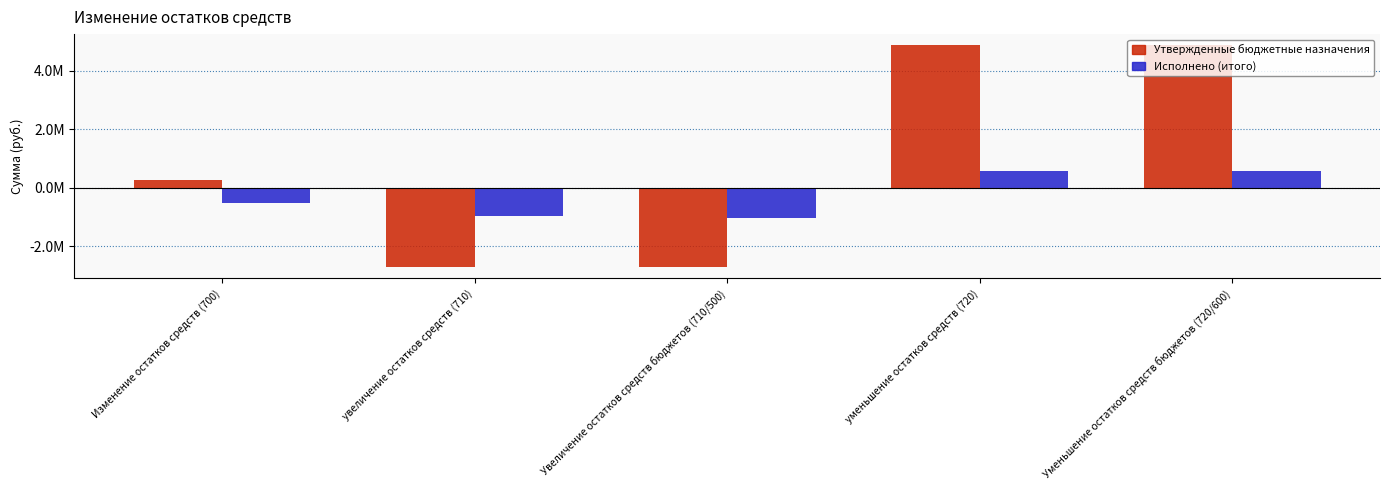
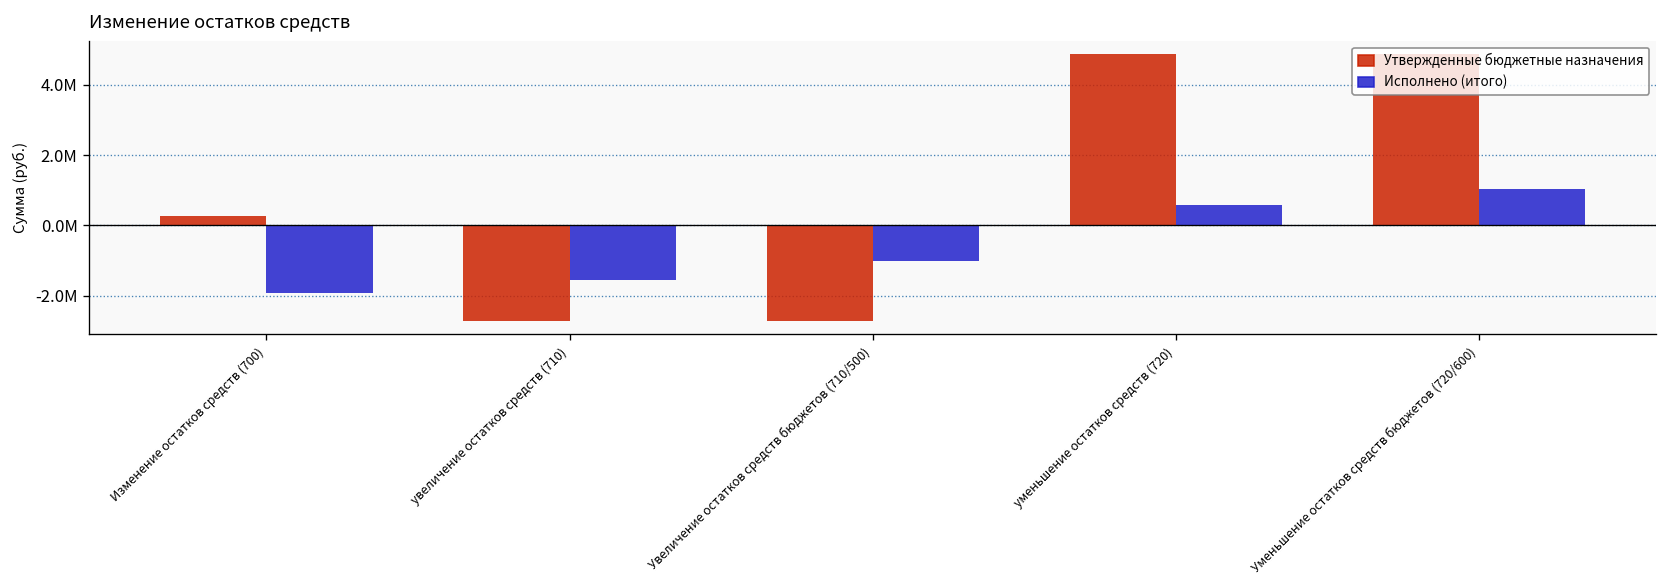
  {
    "Утвержденные бюджетные назначения": {
      "Изменение остатков средств (700)": 300000,
      "увеличение остатков средств (710)": -2700000,
      "Увеличение остатков средств бюджетов (710/500)": -2700000,
      "уменьшение остатков средств (720)": 4900000
    },
    "Исполнено (итого)": {
-     "Изменение остатков средств (700)": -500000,
-     "увеличение остатков средств (710)": -1000000,
+     "Изменение остатков средств (700)": -1900000,
+     "увеличение остатков средств (710)": -1600000,
      "Увеличение остатков средств бюджетов (710/500)": -1000000,
      "уменьшение остатков средств (720)": 600000,
-     "Уменьшение остатков средств бюджетов (720/600)": 600000
+     "Уменьшение остатков средств бюджетов (720/600)": 1000000
    }
  }
